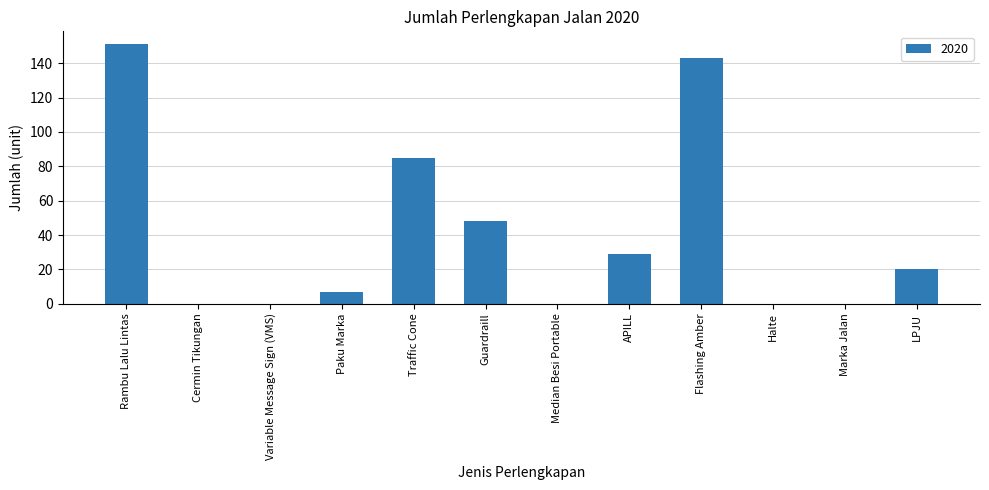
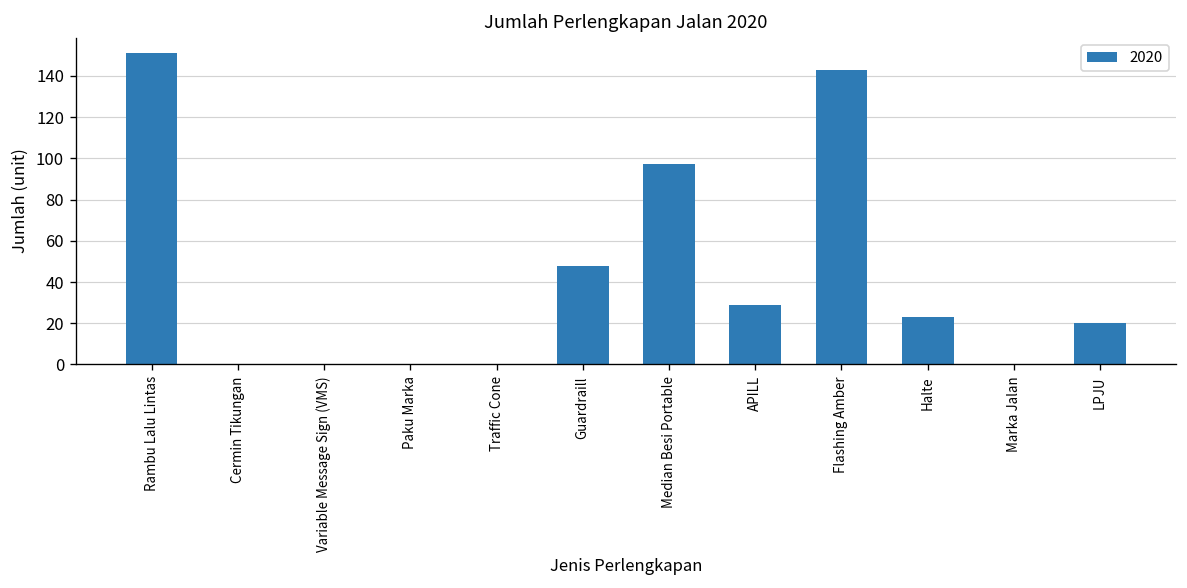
  {
    "Rambu Lalu Lintas": 151,
    "Cermin Tikungan": 0,
    "Variable Message Sign (VMS)": 0,
-   "Paku Marka": 7,
-   "Traffic Cone": 85,
+   "Paku Marka": 0,
+   "Traffic Cone": 0,
    "Guardraill": 48,
-   "Median Besi Portable": 0,
+   "Median Besi Portable": 97,
    "APILL": 29,
    "Flashing Amber": 143,
-   "Halte": 0,
+   "Halte": 23,
    "Marka Jalan": 0,
    "LPJU": 20
  }
